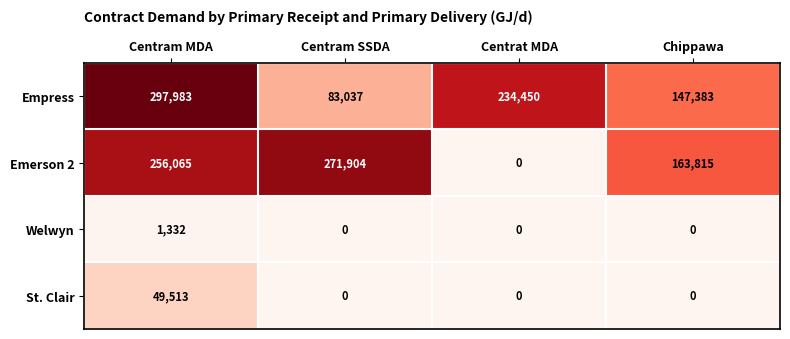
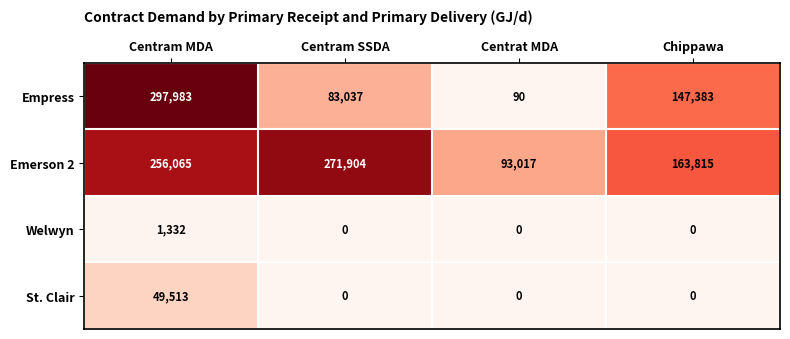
  {
    "Empress": {
      "Centram MDA": "297,983",
      "Centram SSDA": "83,037",
-     "Centrat MDA": "234,450",
+     "Centrat MDA": "90",
      "Chippawa": "147,383"
    },
    "Emerson 2": {
      "Centram MDA": "256,065",
      "Centram SSDA": "271,904",
-     "Centrat MDA": "0",
+     "Centrat MDA": "93,017",
      "Chippawa": "163,815"
    },
    "Welwyn": {
      "Centram MDA": "1,332",
      "Centram SSDA": "0",
      "Centrat MDA": "0",
      "Chippawa": "0"
    },
    "St. Clair": {
      "Centram MDA": "49,513",
      "Centram SSDA": "0",
      "Centrat MDA": "0",
      "Chippawa": "0"
    }
  }
